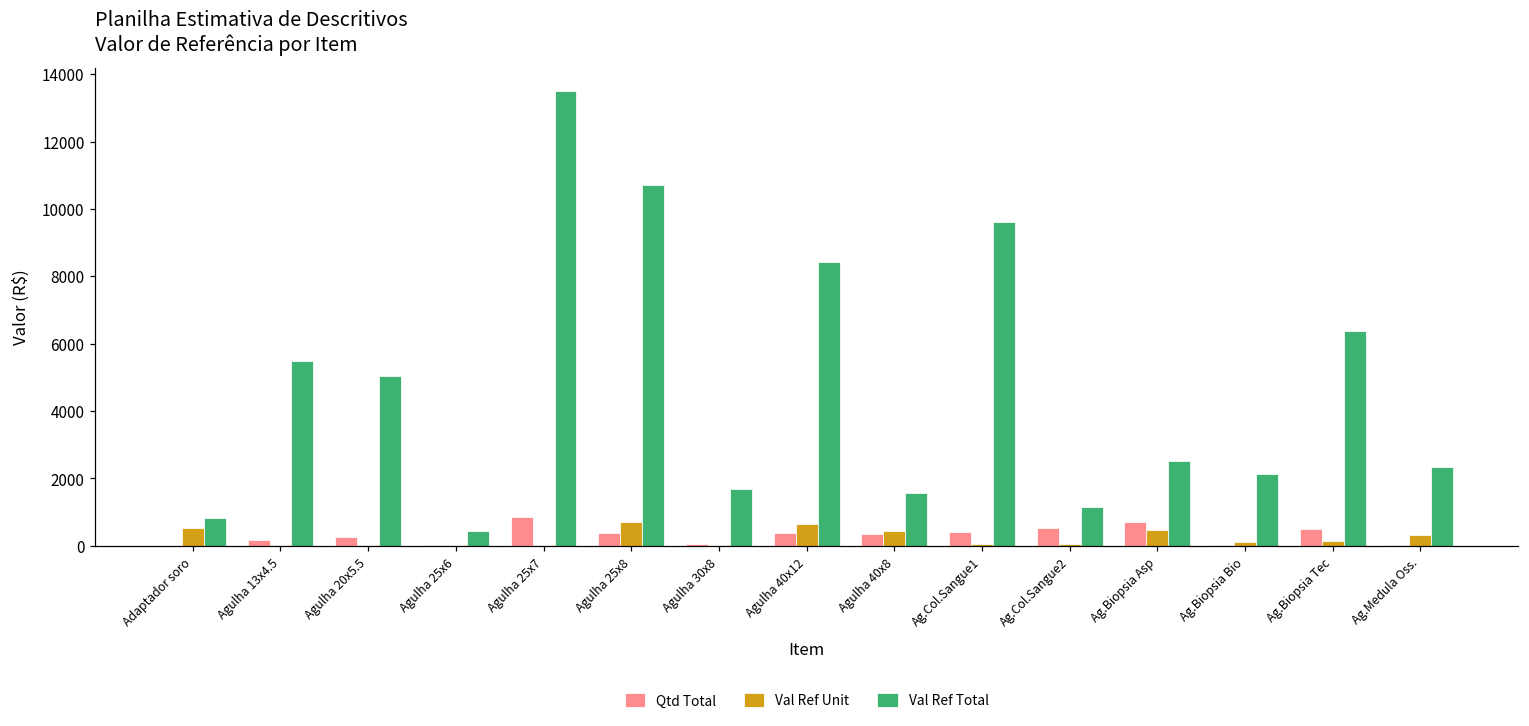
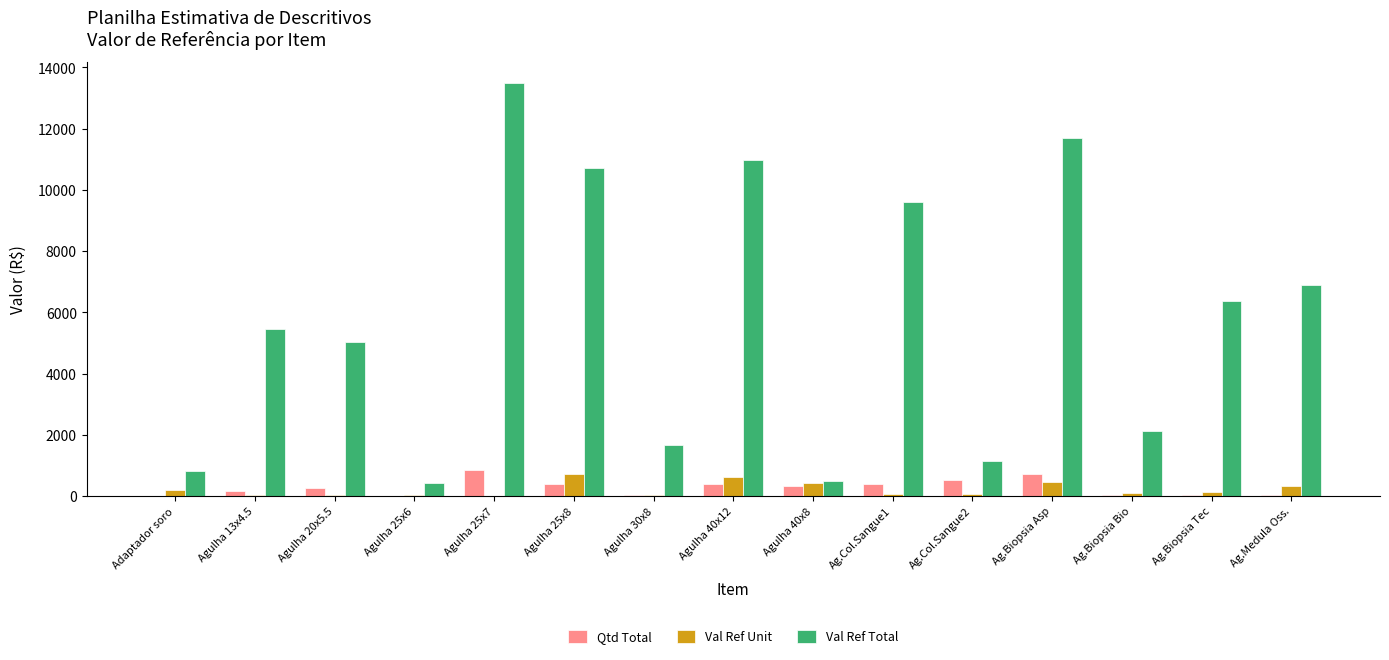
  {
    "Qtd Total": {
      "Agulha 13x4.5": 200,
      "Agulha 20x5.5": 200,
      "Agulha 25x7": 900,
      "Agulha 25x8": 400,
      "Agulha 40x12": 400,
      "Agulha 40x8": 300,
      "Ag.Col.Sangue1": 400,
      "Ag.Col.Sangue2": 500,
      "Ag.Biopsia Asp": 700,
-     "Ag.Biopsia Tec": 500
+     "Ag.Biopsia Tec": 0
    },
    "Val Ref Unit": {
-     "Adaptador soro": 500,
+     "Adaptador soro": 200,
      "Agulha 25x8": 700,
      "Agulha 40x12": 600,
      "Agulha 40x8": 400,
      "Ag.Biopsia Asp": 500,
      "Ag.Biopsia Bio": 100,
      "Ag.Biopsia Tec": 100,
      "Ag.Medula Oss.": 300
    },
    "Val Ref Total": {
      "Adaptador soro": 800,
      "Agulha 13x4.5": 5500,
      "Agulha 20x5.5": 5000,
      "Agulha 25x6": 400,
      "Agulha 25x7": 13500,
      "Agulha 25x8": 10700,
      "Agulha 30x8": 1700,
-     "Agulha 40x12": 8400,
-     "Agulha 40x8": 1600,
+     "Agulha 40x12": 11000,
+     "Agulha 40x8": 500,
      "Ag.Col.Sangue1": 9600,
      "Ag.Col.Sangue2": 1100,
-     "Ag.Biopsia Asp": 2500,
+     "Ag.Biopsia Asp": 11700,
      "Ag.Biopsia Bio": 2100,
      "Ag.Biopsia Tec": 6400,
-     "Ag.Medula Oss.": 2300
+     "Ag.Medula Oss.": 6900
    }
  }
